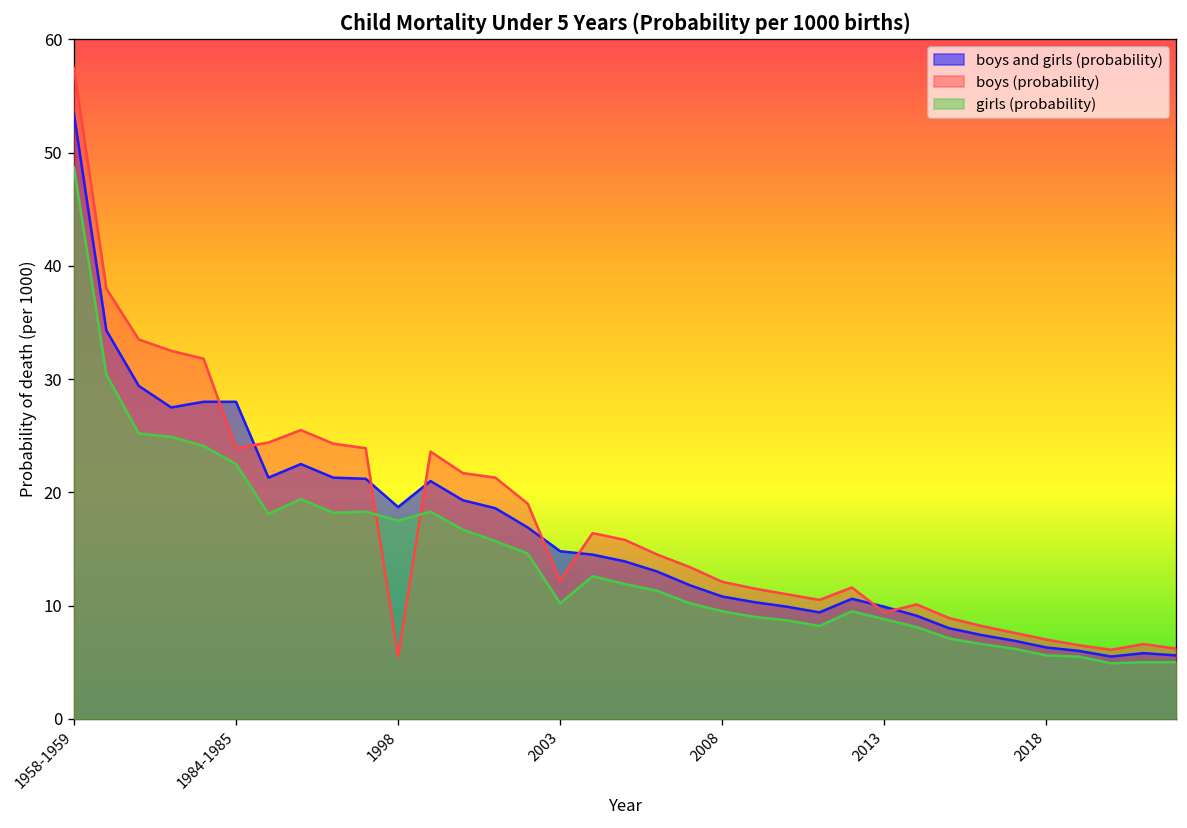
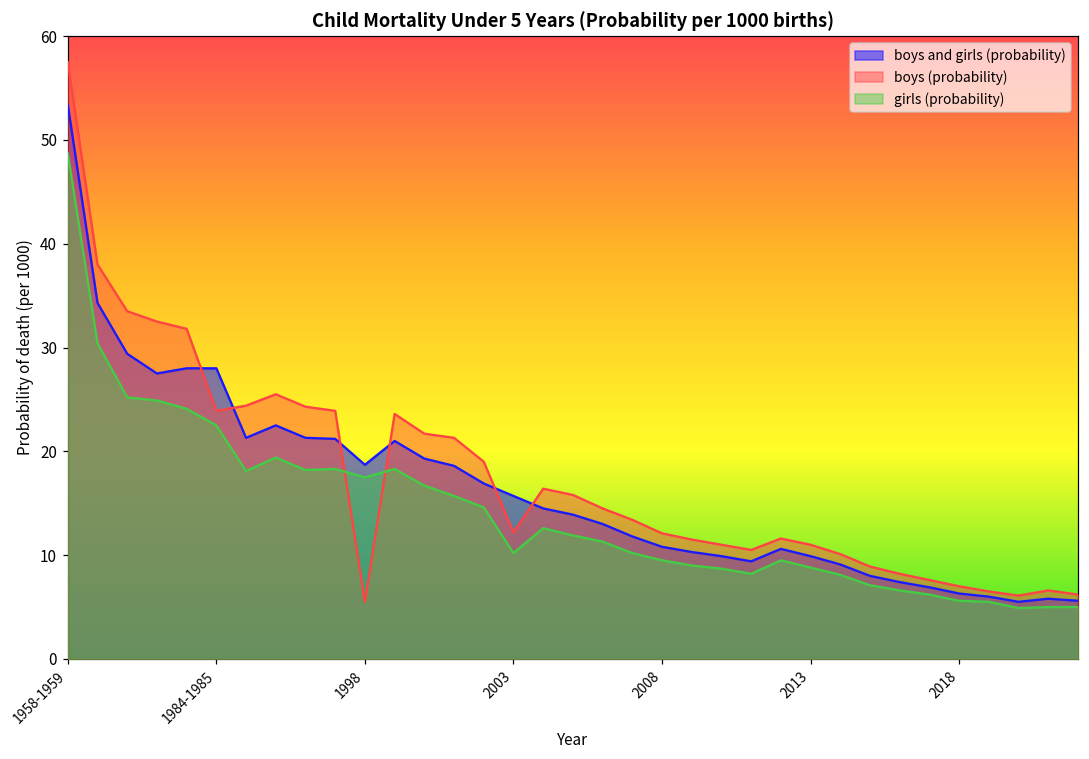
  {
    "boys and girls (probability)": {
      "1958-1959": 53,
      "1984-1985": 28,
      "1998": 19,
-     "2003": 15,
+     "2003": 16,
      "2008": 11,
      "2013": 10,
      "2018": 6
    },
    "boys (probability)": {
      "1958-1959": 58,
      "1984-1985": 24,
      "1998": 6,
      "2003": 12,
      "2008": 12,
-     "2013": 9,
+     "2013": 11,
      "2018": 7
    },
    "girls (probability)": {
      "1958-1959": 49,
      "1984-1985": 23,
      "1998": 18,
      "2003": 10,
      "2008": 10,
      "2013": 9,
      "2018": 6
    }
  }
